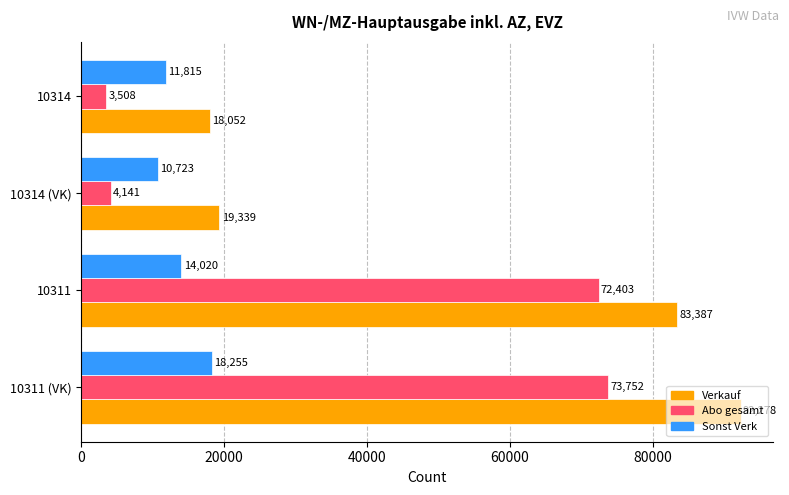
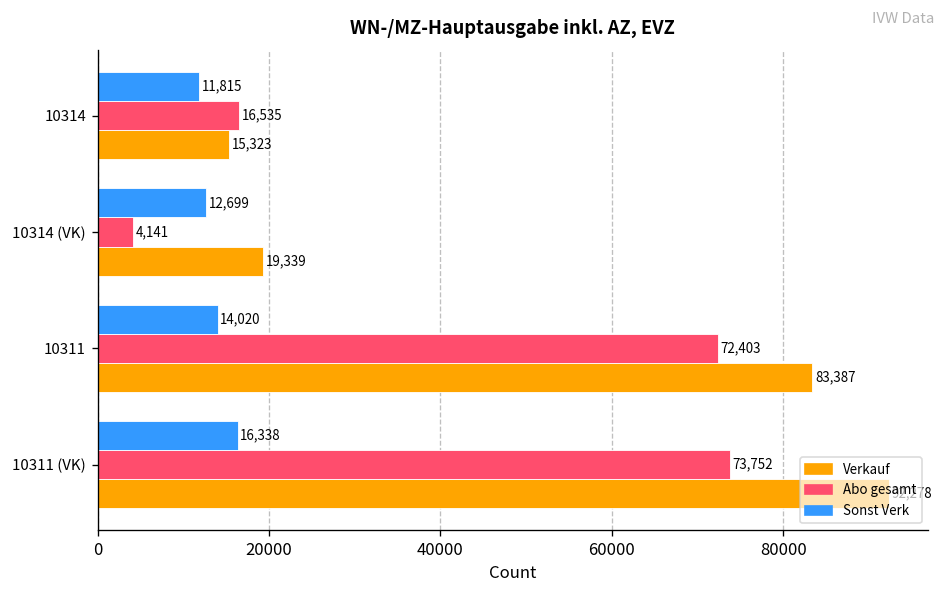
  {
    "Verkauf": {
-     "10314": "18,052",
+     "10314": "15,323",
      "10314 (VK)": "19,339",
      "10311": "83,387"
    },
    "Abo gesamt": {
-     "10314": "3,508",
+     "10314": "16,535",
      "10314 (VK)": "4,141",
      "10311": "72,403",
      "10311 (VK)": "73,752"
    },
    "Sonst Verk": {
      "10314": "11,815",
-     "10314 (VK)": "10,723",
+     "10314 (VK)": "12,699",
      "10311": "14,020",
-     "10311 (VK)": "18,255"
+     "10311 (VK)": "16,338"
    }
  }
